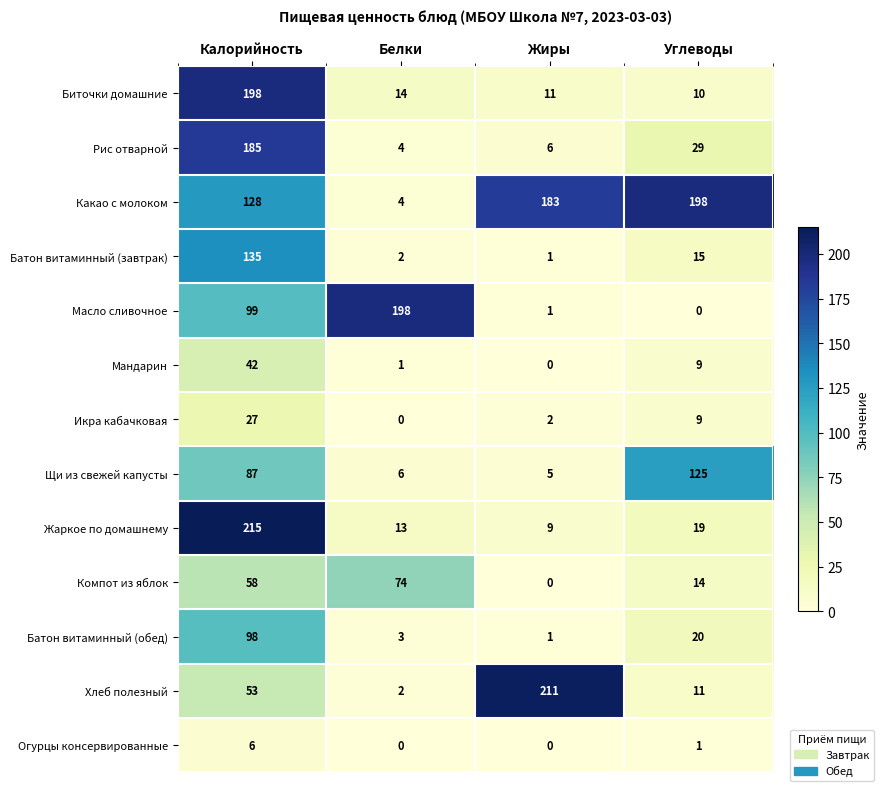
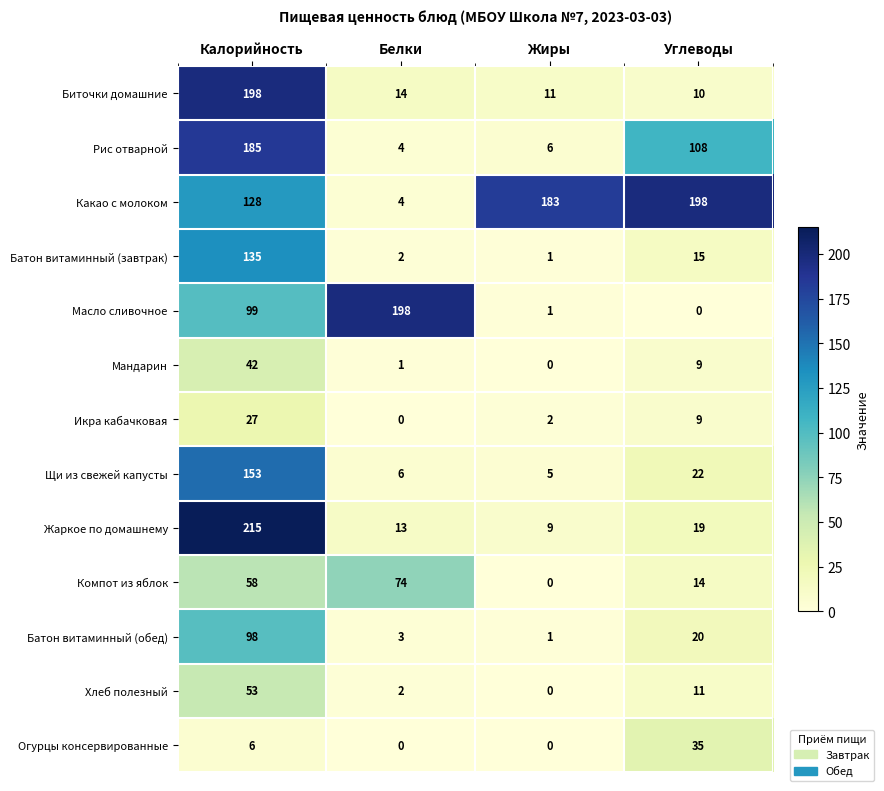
  {
    "Биточки домашние": {
      "Калорийность": 198,
      "Белки": 14,
      "Жиры": 11,
      "Углеводы": 10
    },
    "Рис отварной": {
      "Калорийность": 185,
      "Белки": 4,
      "Жиры": 6,
-     "Углеводы": 29
+     "Углеводы": 108
    },
    "Какао с молоком": {
      "Калорийность": 128,
      "Белки": 4,
      "Жиры": 183,
      "Углеводы": 198
    },
    "Батон витаминный (завтрак)": {
      "Калорийность": 135,
      "Белки": 2,
      "Жиры": 1,
      "Углеводы": 15
    },
    "Масло сливочное": {
      "Калорийность": 99,
      "Белки": 198,
      "Жиры": 1,
      "Углеводы": 0
    },
    "Мандарин": {
      "Калорийность": 42,
      "Белки": 1,
      "Жиры": 0,
      "Углеводы": 9
    },
    "Икра кабачковая": {
      "Калорийность": 27,
      "Белки": 0,
      "Жиры": 2,
      "Углеводы": 9
    },
    "Щи из свежей капусты": {
-     "Калорийность": 87,
+     "Калорийность": 153,
      "Белки": 6,
      "Жиры": 5,
-     "Углеводы": 125
+     "Углеводы": 22
    },
    "Жаркое по домашнему": {
      "Калорийность": 215,
      "Белки": 13,
      "Жиры": 9,
      "Углеводы": 19
    },
    "Компот из яблок": {
      "Калорийность": 58,
      "Белки": 74,
      "Жиры": 0,
      "Углеводы": 14
    },
    "Батон витаминный (обед)": {
      "Калорийность": 98,
      "Белки": 3,
      "Жиры": 1,
      "Углеводы": 20
    },
    "Хлеб полезный": {
      "Калорийность": 53,
      "Белки": 2,
-     "Жиры": 211,
+     "Жиры": 0,
      "Углеводы": 11
    },
    "Огурцы консервированные": {
      "Калорийность": 6,
      "Белки": 0,
      "Жиры": 0,
-     "Углеводы": 1
+     "Углеводы": 35
    }
  }
